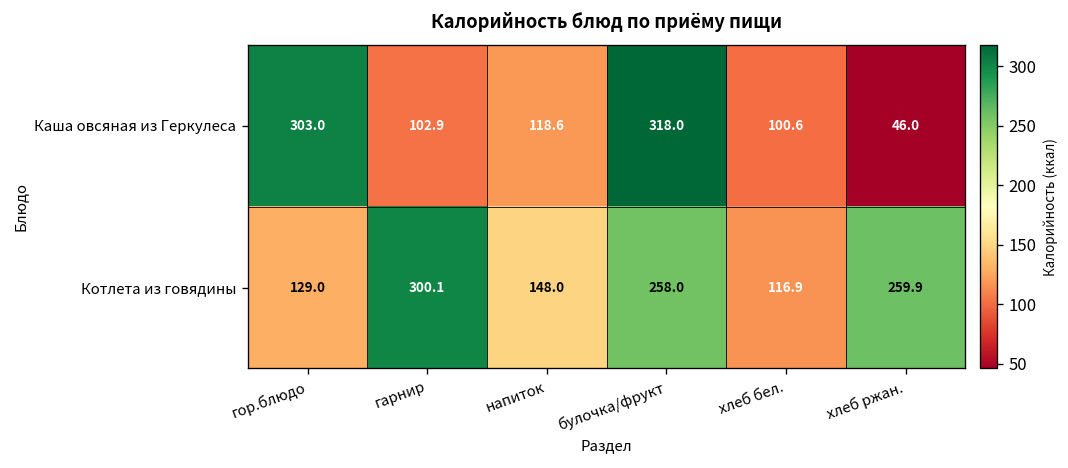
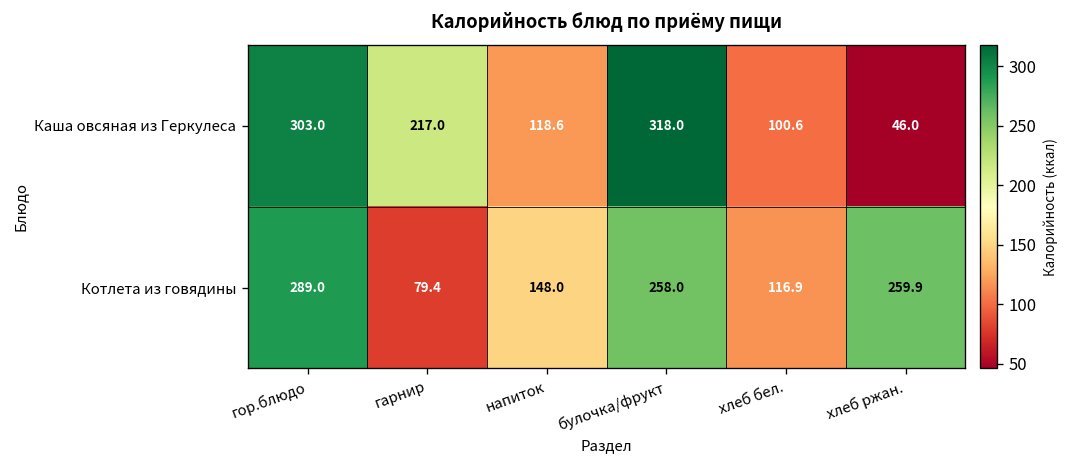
  {
    "Каша овсяная из Геркулеса": {
      "гор.блюдо": 303.0,
-     "гарнир": 102.9,
+     "гарнир": 217.0,
      "напиток": 118.6,
      "булочка/фрукт": 318.0,
      "хлеб бел.": 100.6,
      "хлеб ржан.": 46.0
    },
    "Котлета из говядины": {
-     "гор.блюдо": 129.0,
-     "гарнир": 300.1,
+     "гор.блюдо": 289.0,
+     "гарнир": 79.4,
      "напиток": 148.0,
      "булочка/фрукт": 258.0,
      "хлеб бел.": 116.9,
      "хлеб ржан.": 259.9
    }
  }
